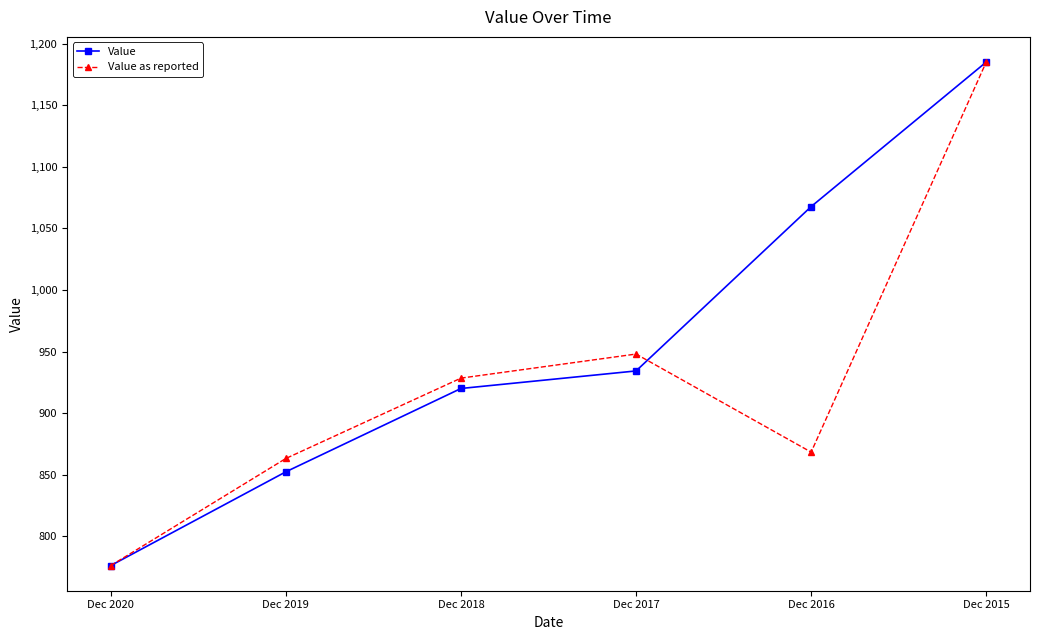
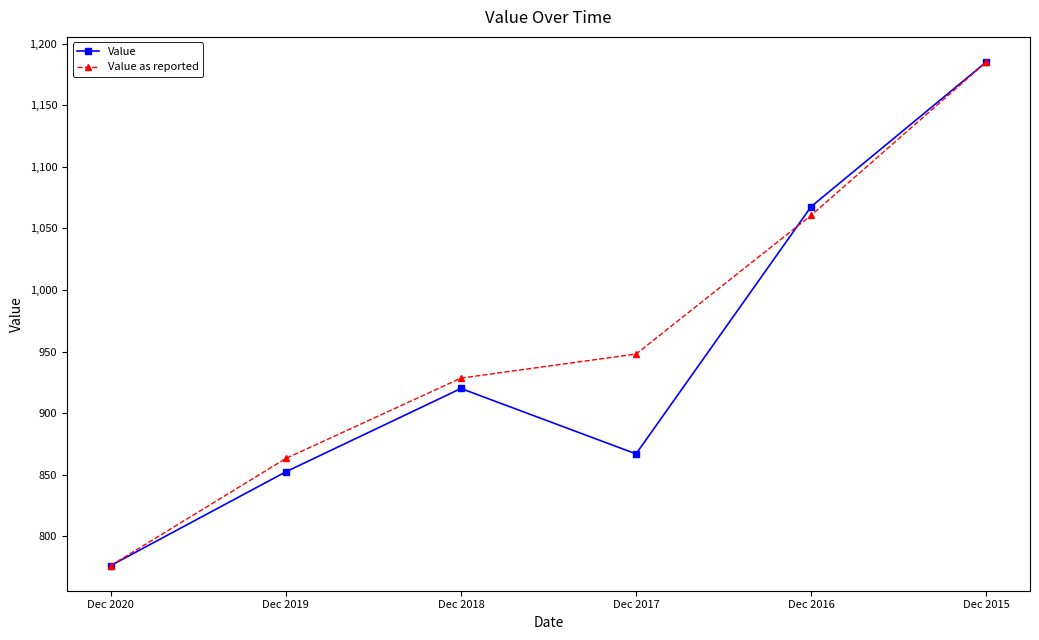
  {
    "Value": {
      "Dec 2019": "852",
      "Dec 2018": "920",
-     "Dec 2017": "934",
+     "Dec 2017": "867",
      "Dec 2016": "1,068"
    },
    "Value as reported": {
      "Dec 2019": "863",
      "Dec 2018": "929",
      "Dec 2017": "948",
-     "Dec 2016": "868"
+     "Dec 2016": "1,061"
    }
  }
